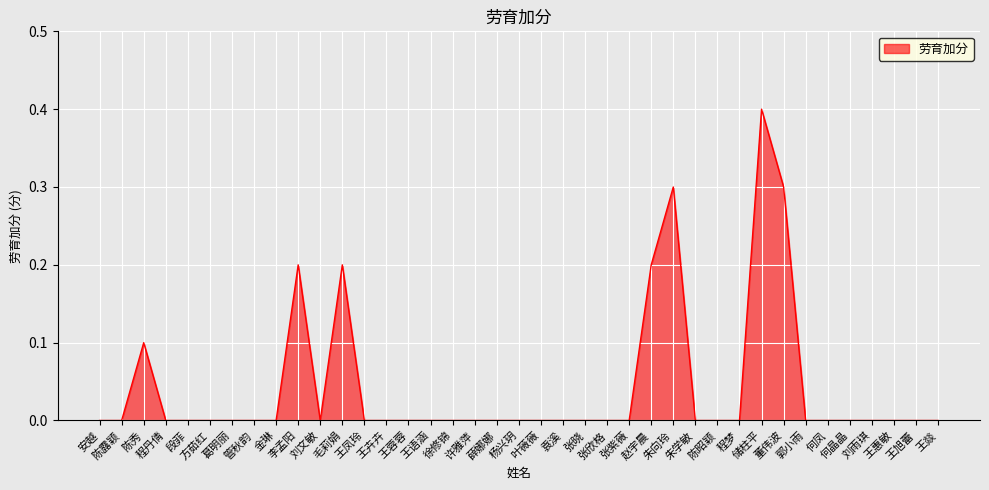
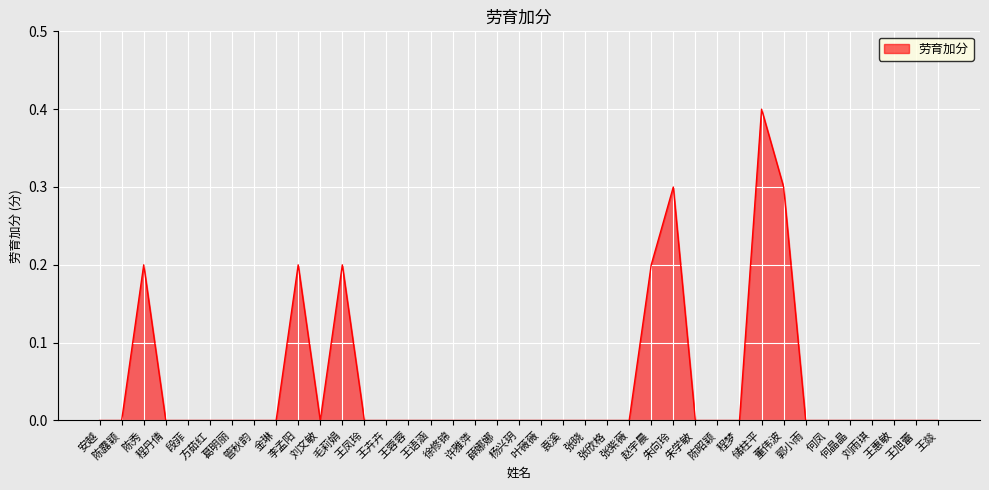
  {
    "安越": 0.0,
    "陈露颖": 0.0,
-   "陈秀": 0.1,
+   "陈秀": 0.2,
    "程丹倩": 0.0,
    "段菲": 0.0,
    "方茹红": 0.0,
    "葛明丽": 0.0,
    "管秋韵": 0.0,
    "金琳": 0.0,
    "李孟阳": 0.2,
    "刘文敏": 0.0,
    "毛莉娟": 0.2,
    "王凤玲": 0.0,
    "王卉卉": 0.0,
    "王蓉蓉": 0.0,
    "王语涵": 0.0,
    "徐修锦": 0.0,
    "许雅萍": 0.0,
    "薛娜娜": 0.0,
    "杨兴玥": 0.0,
    "叶薇薇": 0.0,
    "袁溪": 0.0,
    "张晓": 0.0,
    "张欣格": 0.0,
    "张紫薇": 0.0,
    "赵宇晨": 0.2,
    "朱向玲": 0.3,
    "朱学敏": 0.0,
    "陈昭颖": 0.0,
    "程梦": 0.0,
    "储柱平": 0.4,
    "董伟波": 0.3,
    "郭小雨": 0.0,
    "何凤": 0.0,
    "何晶晶": 0.0,
    "刘雨琪": 0.0,
    "王惠敏": 0.0,
    "王旭蕾": 0.0,
    "王燚": 0.0
  }
